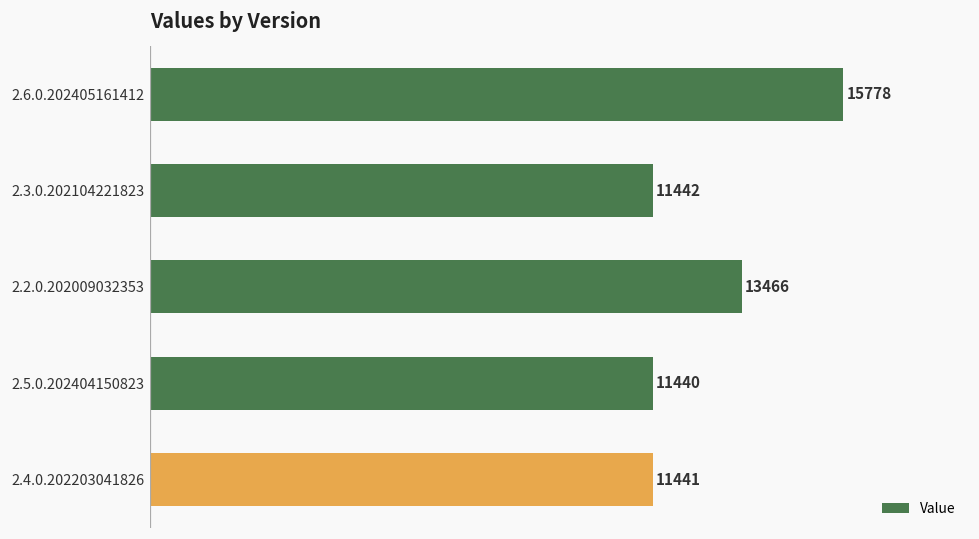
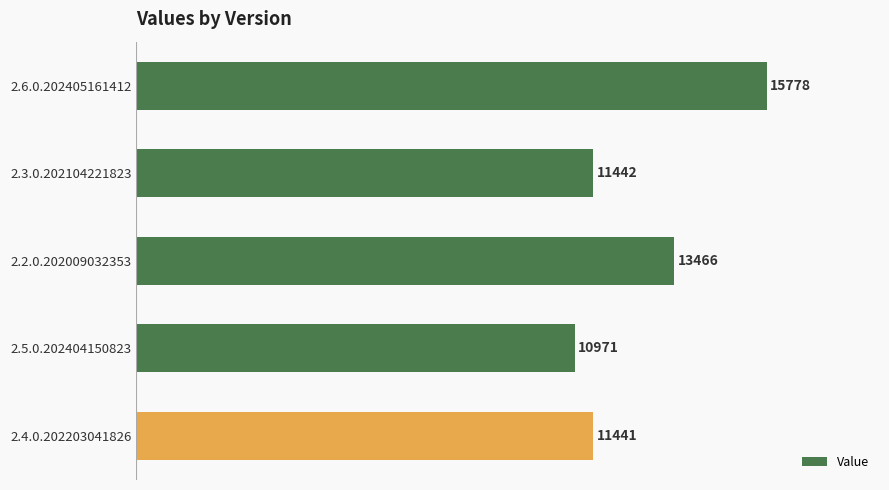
  {
    "2.6.0.202405161412": 15778,
    "2.3.0.202104221823": 11442,
    "2.2.0.202009032353": 13466,
-   "2.5.0.202404150823": 11440,
+   "2.5.0.202404150823": 10971,
    "2.4.0.202203041826": 11441
  }
